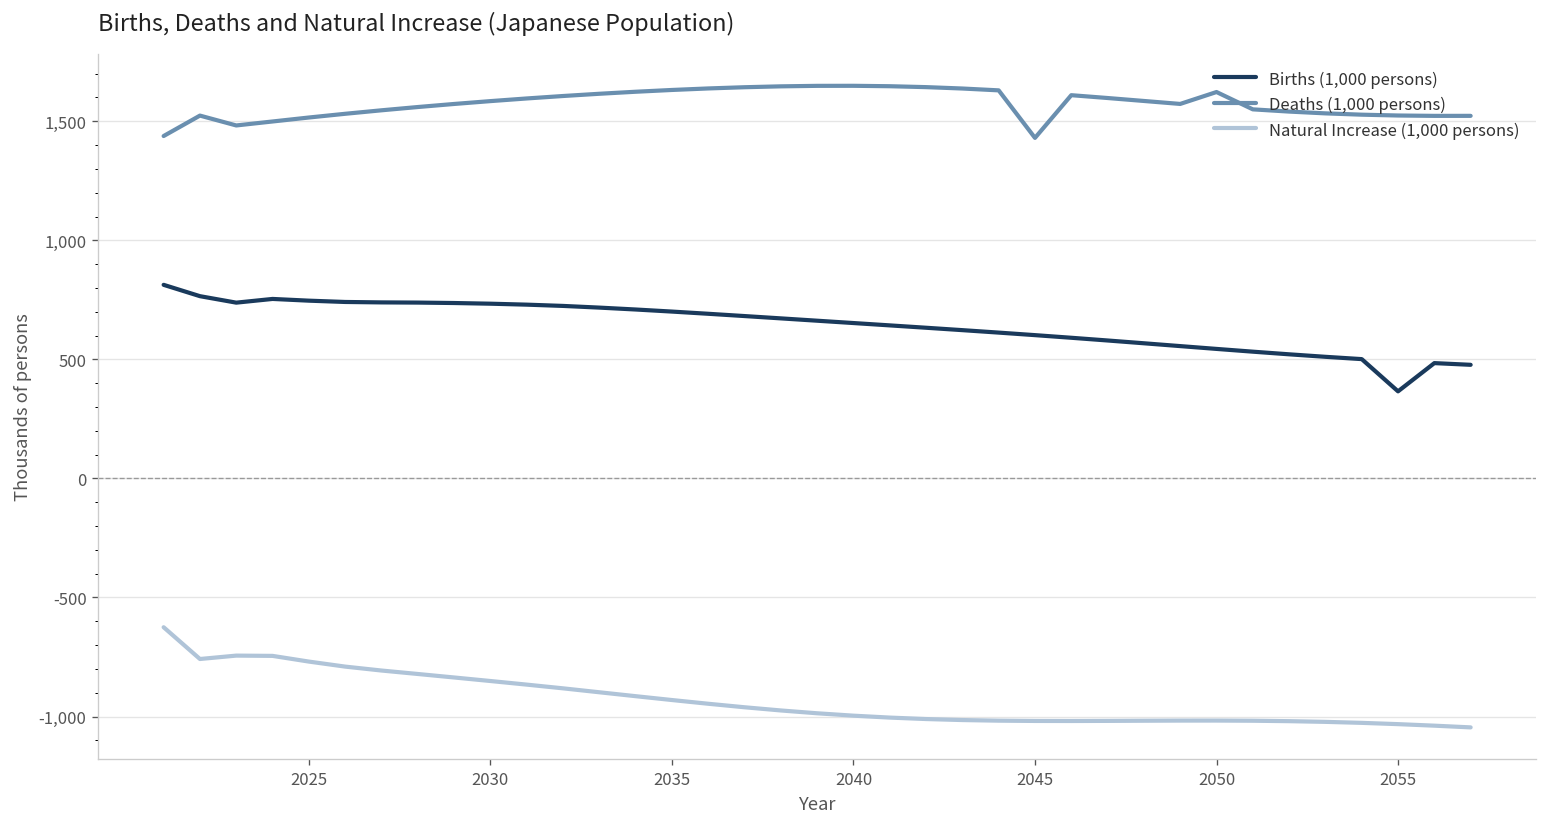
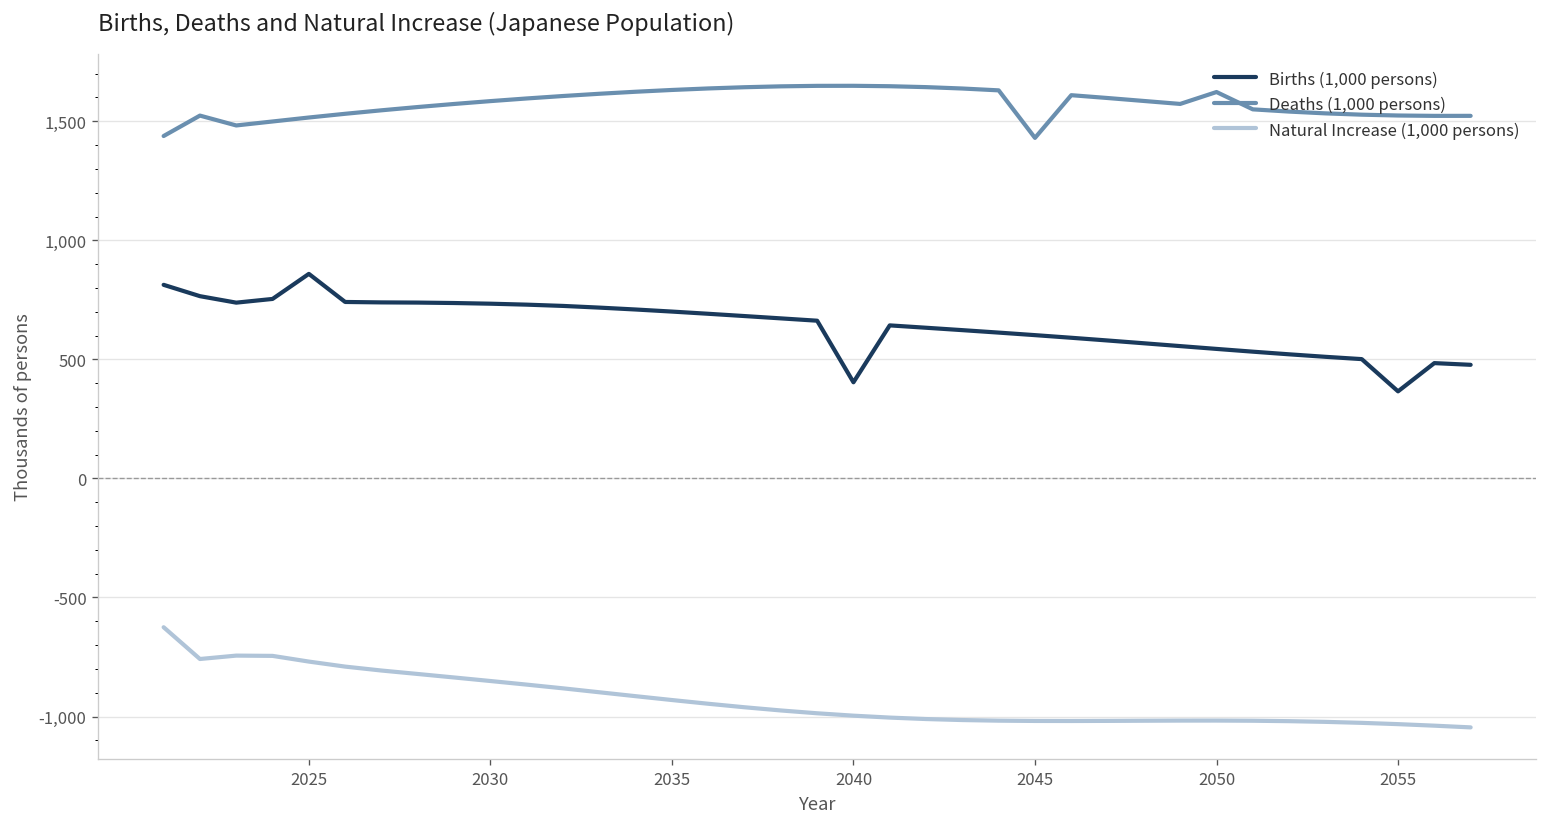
  {
    "Births (1,000 persons)": {
-     "2025": "750",
+     "2025": "860",
      "2030": "730",
      "2035": "700",
-     "2040": "650",
+     "2040": "400",
      "2045": "600",
      "2050": "540",
      "2055": "370"
    },
    "Deaths (1,000 persons)": {
      "2025": "1,520",
      "2030": "1,580",
      "2035": "1,630",
      "2040": "1,650",
      "2045": "1,430",
      "2050": "1,620",
      "2055": "1,520"
    },
    "Natural Increase (1,000 persons)": {
      "2025": "-770",
      "2030": "-850",
      "2035": "-930",
      "2040": "-1,000",
      "2045": "-1,020",
      "2050": "-1,020",
      "2055": "-1,030"
    }
  }
